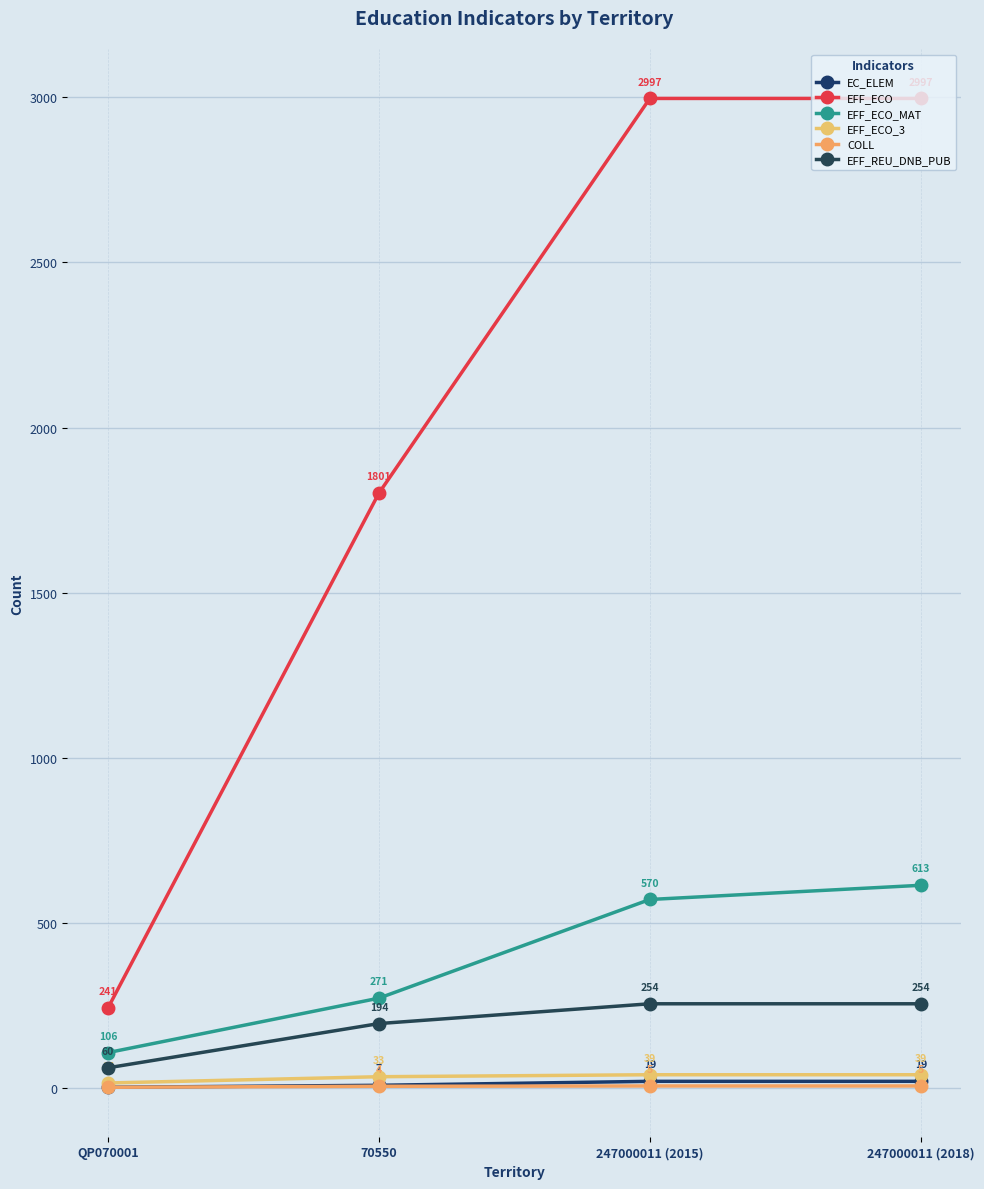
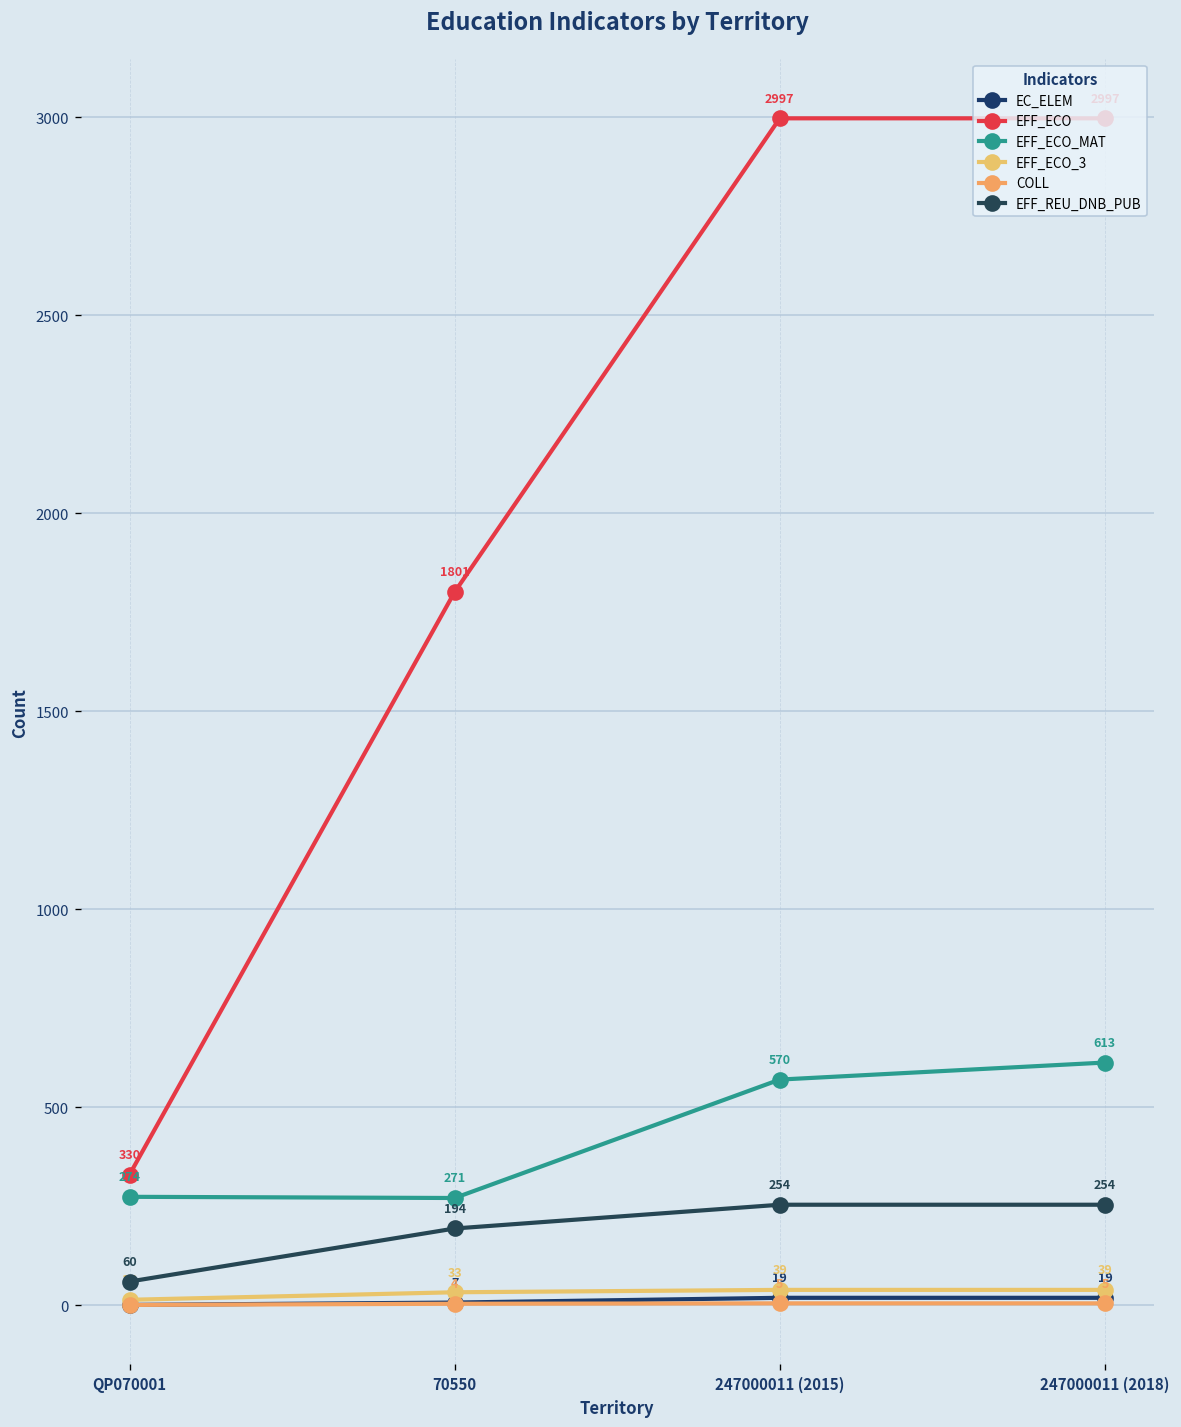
  {
    "EFF_ECO": {
-     "QP070001": 241,
+     "QP070001": 330,
      "70550": 1801,
      "247000011 (2015)": 2997
    },
    "EFF_ECO_MAT": {
-     "QP070001": 106,
+     "QP070001": 274,
      "70550": 271,
      "247000011 (2015)": 570,
      "247000011 (2018)": 613
    }
  }
